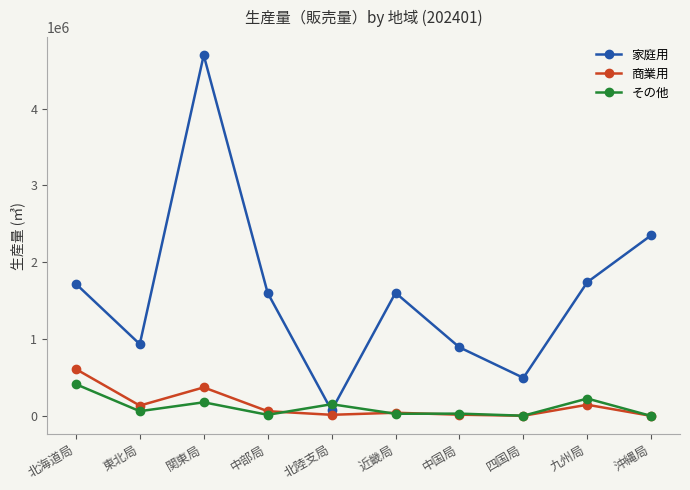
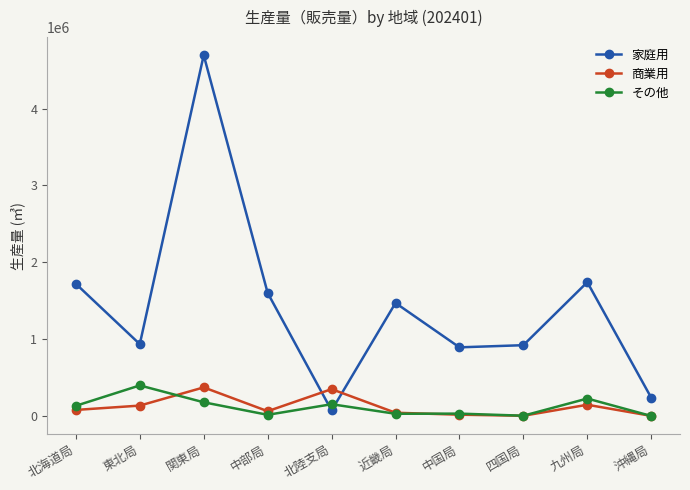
  {
    "家庭用": {
      "北海道局": 1700000,
      "東北局": 900000,
      "関東局": 4700000,
      "中部局": 1600000,
      "北陸支局": 100000,
-     "近畿局": 1600000,
+     "近畿局": 1500000,
      "中国局": 900000,
-     "四国局": 500000,
+     "四国局": 900000,
      "九州局": 1700000,
-     "沖縄局": 2400000
+     "沖縄局": 200000
    },
    "商業用": {
-     "北海道局": 600000,
+     "北海道局": 100000,
      "東北局": 100000,
      "関東局": 400000,
      "中部局": 100000,
-     "北陸支局": 0,
+     "北陸支局": 300000,
      "九州局": 100000
    },
    "その他": {
-     "北海道局": 400000,
-     "東北局": 100000,
+     "北海道局": 100000,
+     "東北局": 400000,
      "関東局": 200000,
      "中部局": 0,
      "北陸支局": 200000,
      "九州局": 200000
    }
  }
